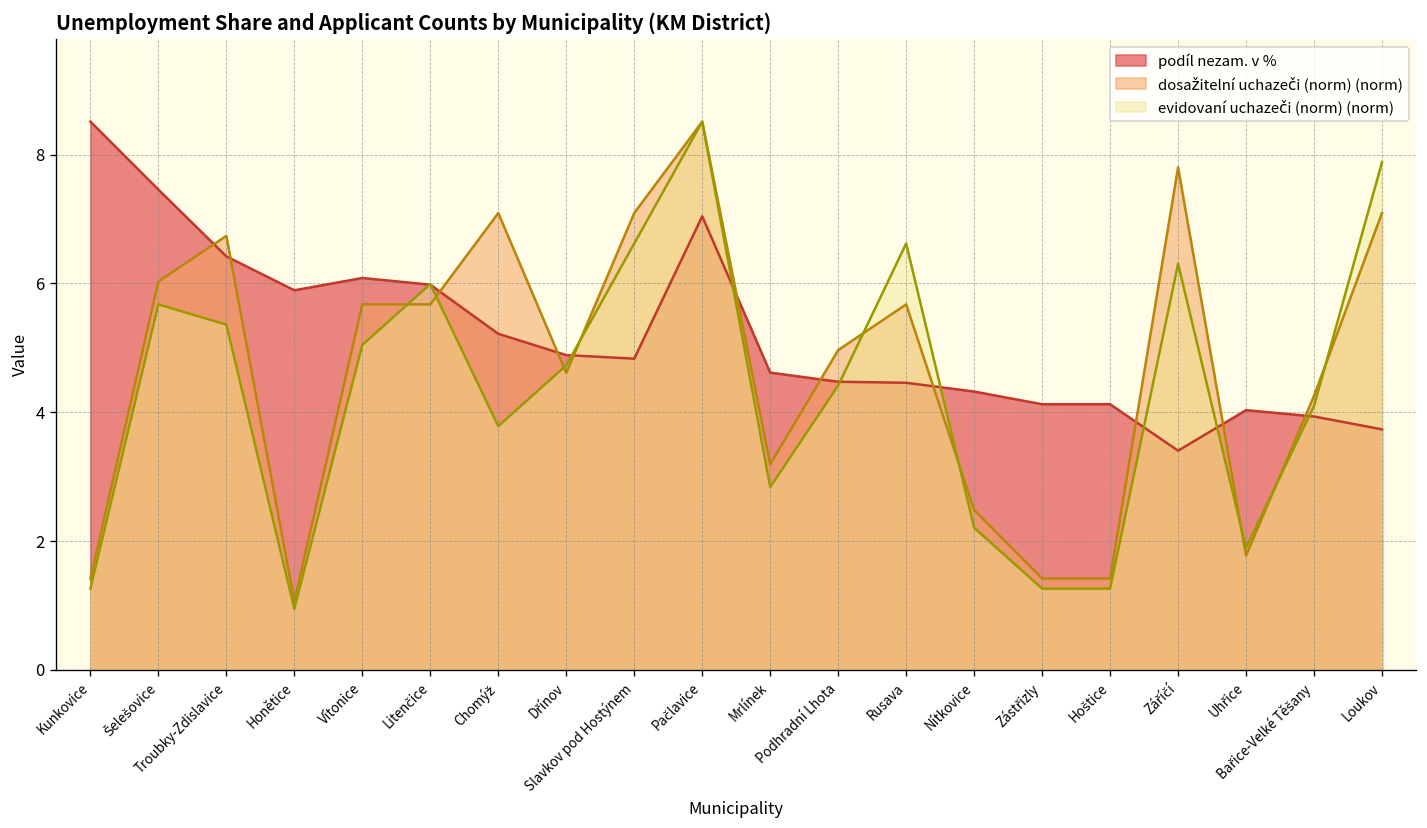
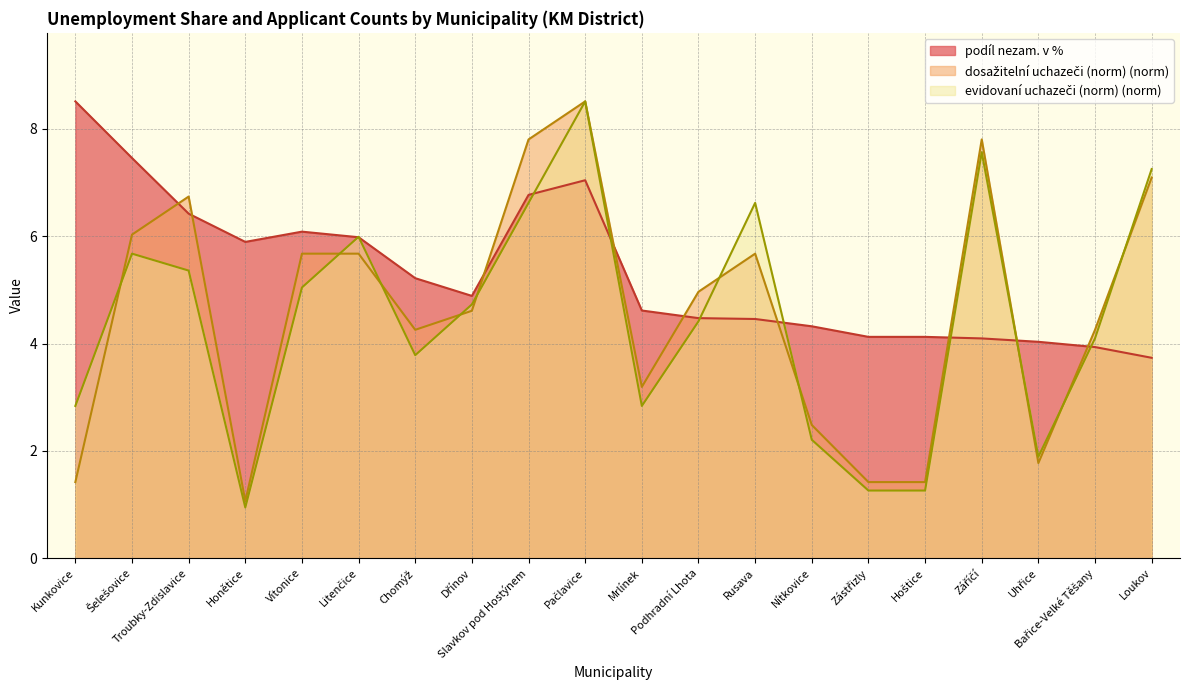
  {
    "podíl nezam. v %": {
      "Kunkovice": 8.5,
      "Šelešovice": 7.5,
      "Troubky-Zdislavice": 6.4,
      "Honětice": 5.9,
      "Vítonice": 6.1,
      "Chomýž": 5.2,
      "Dřínov": 4.9,
-     "Slavkov pod Hostýnem": 4.8,
+     "Slavkov pod Hostýnem": 6.8,
      "Pačlavice": 7.0,
      "Mrlínek": 4.6,
      "Podhradní Lhota": 4.5,
      "Rusava": 4.5,
      "Nítkovice": 4.3,
      "Zástřizly": 4.1,
      "Hoštice": 4.1,
-     "Záříčí": 3.4,
+     "Záříčí": 4.1,
      "Uhřice": 4.0,
      "Bařice-Velké Těšany": 3.9,
      "Loukov": 3.7
    },
    "dosažitelní uchazeči (norm) (norm)": {
      "Kunkovice": 1.4,
      "Šelešovice": 6.0,
      "Troubky-Zdislavice": 6.7,
      "Honětice": 1.1,
      "Vítonice": 5.7,
      "Litenčice": 5.7,
-     "Chomýž": 7.1,
+     "Chomýž": 4.3,
      "Dřínov": 4.6,
-     "Slavkov pod Hostýnem": 7.1,
+     "Slavkov pod Hostýnem": 7.8,
      "Mrlínek": 3.2,
      "Podhradní Lhota": 5.0,
      "Rusava": 5.7,
      "Nítkovice": 2.5,
      "Zástřizly": 1.4,
      "Hoštice": 1.4,
      "Záříčí": 7.8,
      "Uhřice": 1.8,
      "Bařice-Velké Těšany": 4.3,
      "Loukov": 7.1
    },
    "evidovaní uchazeči (norm) (norm)": {
-     "Kunkovice": 1.3,
+     "Kunkovice": 2.8,
      "Šelešovice": 5.7,
      "Troubky-Zdislavice": 5.4,
      "Honětice": 0.9,
      "Vítonice": 5.0,
      "Chomýž": 3.8,
      "Dřínov": 4.7,
      "Slavkov pod Hostýnem": 6.6,
      "Mrlínek": 2.8,
      "Podhradní Lhota": 4.4,
      "Rusava": 6.6,
      "Nítkovice": 2.2,
      "Zástřizly": 1.3,
      "Hoštice": 1.3,
-     "Záříčí": 6.3,
+     "Záříčí": 7.6,
      "Uhřice": 1.9,
      "Bařice-Velké Těšany": 4.1,
-     "Loukov": 7.9
+     "Loukov": 7.3
    }
  }
